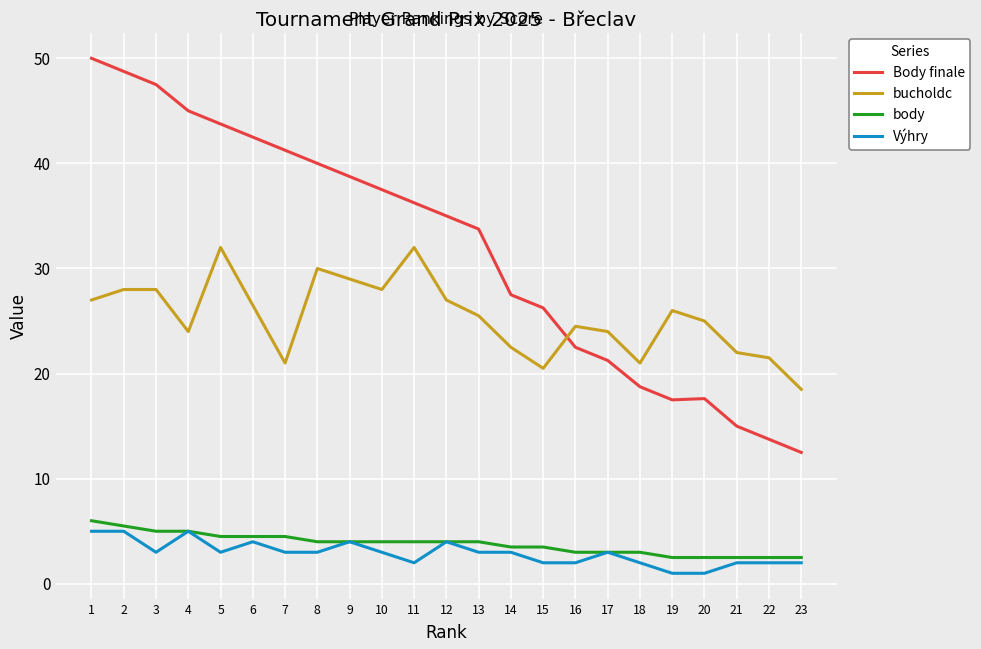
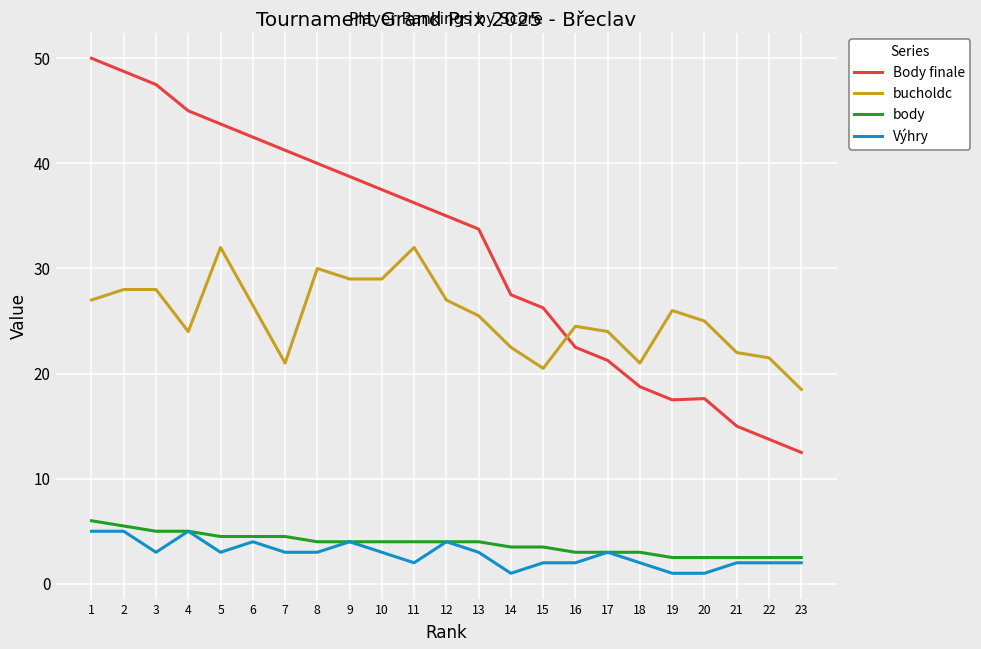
  {
    "Body finale": {
      "1": 50,
      "2": 49,
      "3": 48,
      "4": 45,
      "5": 44,
      "6": 43,
      "7": 41,
      "8": 40,
      "9": 39,
      "10": 38,
      "11": 36,
      "12": 35,
      "13": 34,
      "14": 28,
      "15": 26,
      "16": 23,
      "17": 21,
      "18": 19,
      "19": 18,
      "20": 18,
      "21": 15,
      "22": 14,
      "23": 13
    },
    "bucholdc": {
      "1": 27,
      "2": 28,
      "3": 28,
      "4": 24,
      "5": 32,
      "6": 27,
      "7": 21,
      "8": 30,
      "9": 29,
-     "10": 28,
+     "10": 29,
      "11": 32,
      "12": 27,
      "13": 26,
      "14": 23,
      "15": 21,
      "16": 25,
      "17": 24,
      "18": 21,
      "19": 26,
      "20": 25,
      "21": 22,
      "22": 22,
      "23": 19
    },
    "body": {
      "1": 6,
      "2": 6,
      "3": 5,
      "5": 5,
      "6": 5,
      "7": 5,
      "8": 4,
      "10": 4,
      "11": 4,
      "13": 4,
      "14": 4,
      "15": 4,
      "16": 3,
      "18": 3,
      "19": 3,
      "20": 3,
      "21": 3,
      "22": 3,
      "23": 3
    },
    "Výhry": {
      "1": 5,
      "2": 5,
      "3": 3,
      "5": 3,
      "6": 4,
      "7": 3,
      "8": 3,
      "10": 3,
      "11": 2,
      "13": 3,
-     "14": 3,
+     "14": 1,
      "15": 2,
      "16": 2,
      "18": 2,
      "19": 1,
      "20": 1,
      "21": 2,
      "22": 2,
      "23": 2
    }
  }
